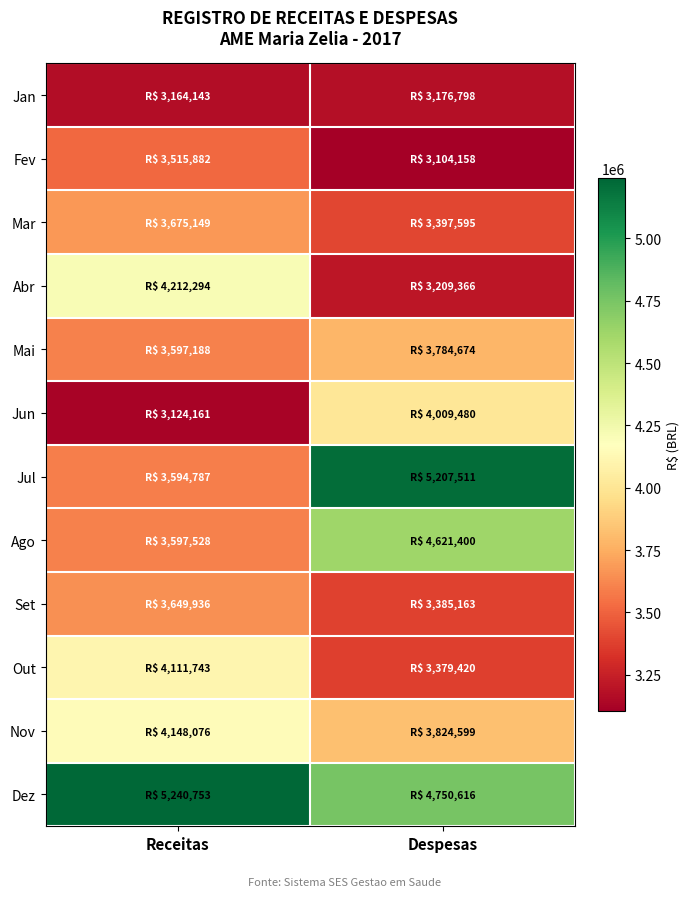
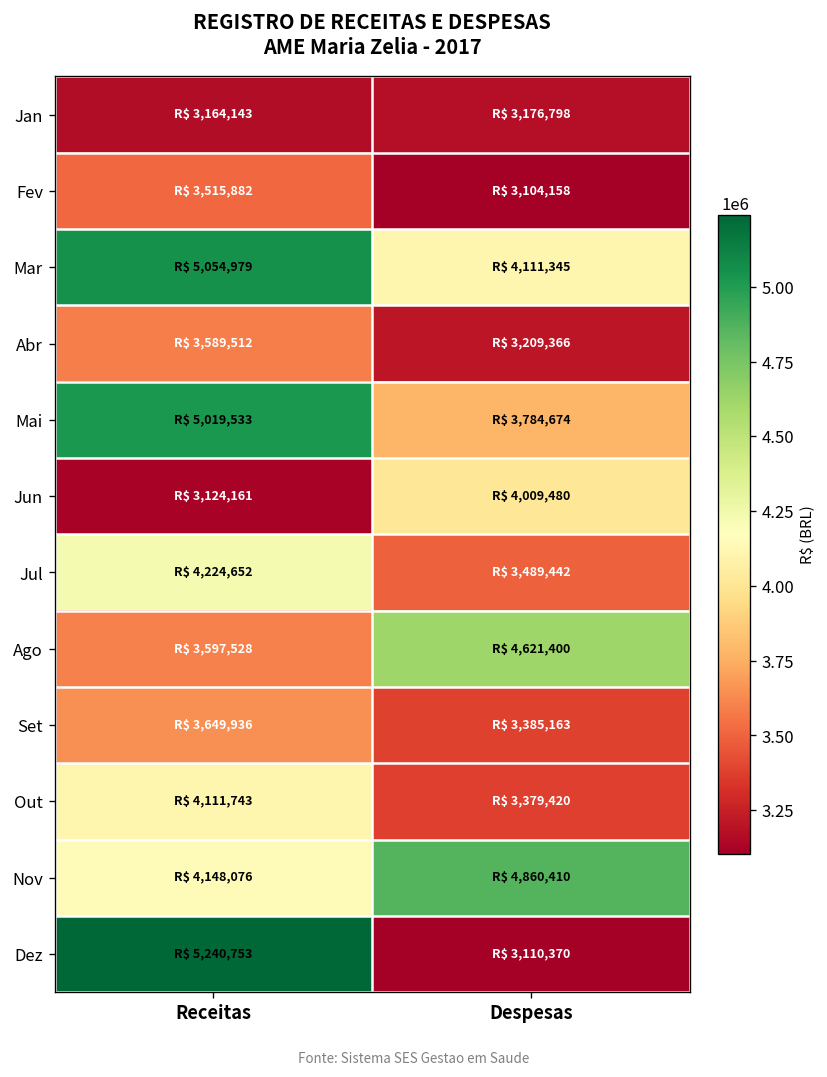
  {
    "Jan": {
      "Receitas": "3,164,143",
      "Despesas": "3,176,798"
    },
    "Fev": {
      "Receitas": "3,515,882",
      "Despesas": "3,104,158"
    },
    "Mar": {
-     "Receitas": "3,675,149",
-     "Despesas": "3,397,595"
+     "Receitas": "5,054,979",
+     "Despesas": "4,111,345"
    },
    "Abr": {
-     "Receitas": "4,212,294",
+     "Receitas": "3,589,512",
      "Despesas": "3,209,366"
    },
    "Mai": {
-     "Receitas": "3,597,188",
+     "Receitas": "5,019,533",
      "Despesas": "3,784,674"
    },
    "Jun": {
      "Receitas": "3,124,161",
      "Despesas": "4,009,480"
    },
    "Jul": {
-     "Receitas": "3,594,787",
-     "Despesas": "5,207,511"
+     "Receitas": "4,224,652",
+     "Despesas": "3,489,442"
    },
    "Ago": {
      "Receitas": "3,597,528",
      "Despesas": "4,621,400"
    },
    "Set": {
      "Receitas": "3,649,936",
      "Despesas": "3,385,163"
    },
    "Out": {
      "Receitas": "4,111,743",
      "Despesas": "3,379,420"
    },
    "Nov": {
      "Receitas": "4,148,076",
-     "Despesas": "3,824,599"
+     "Despesas": "4,860,410"
    },
    "Dez": {
      "Receitas": "5,240,753",
-     "Despesas": "4,750,616"
+     "Despesas": "3,110,370"
    }
  }
